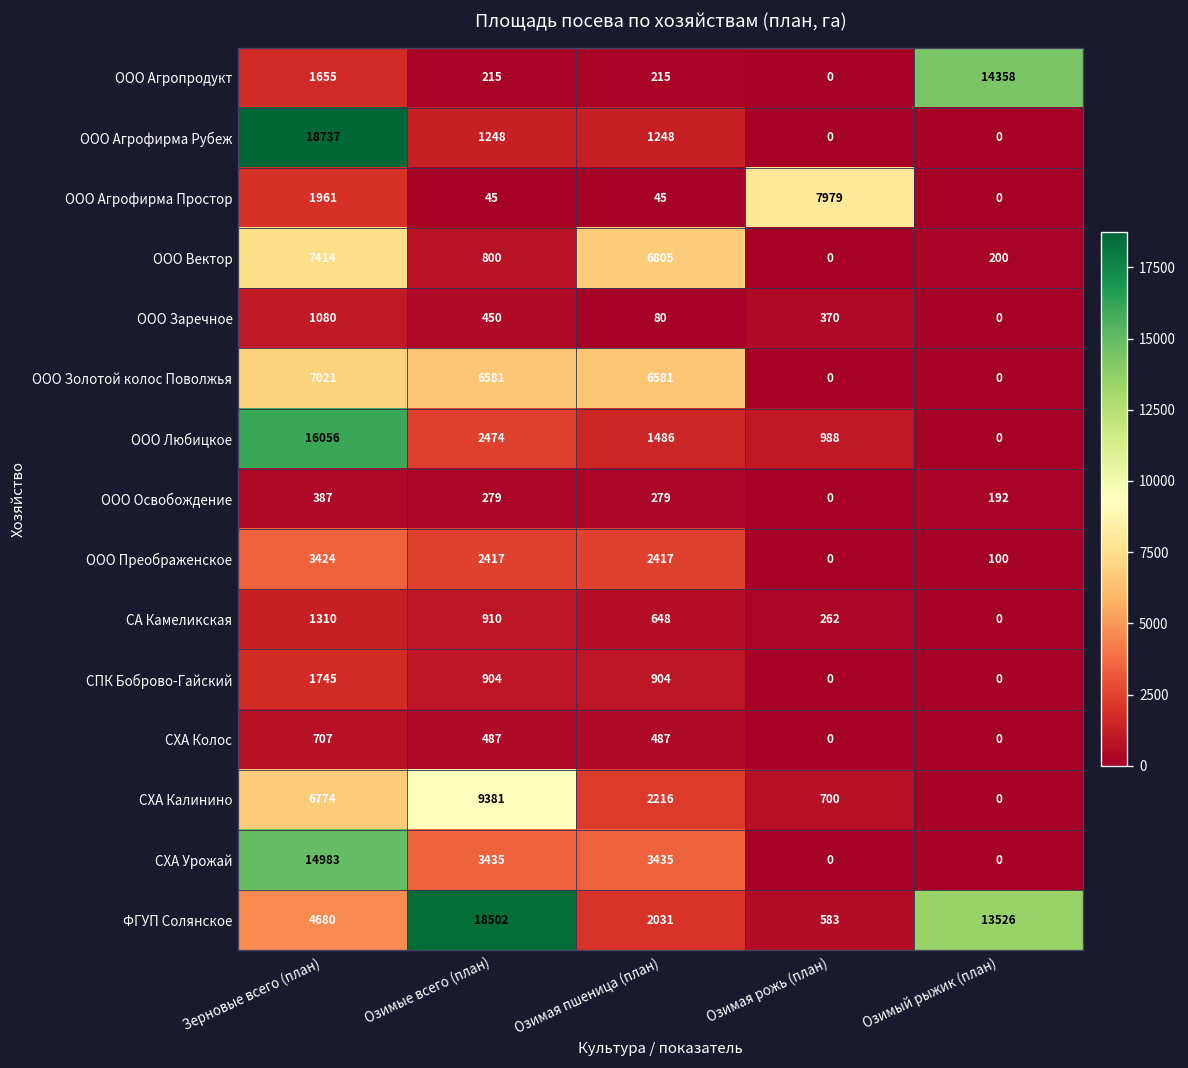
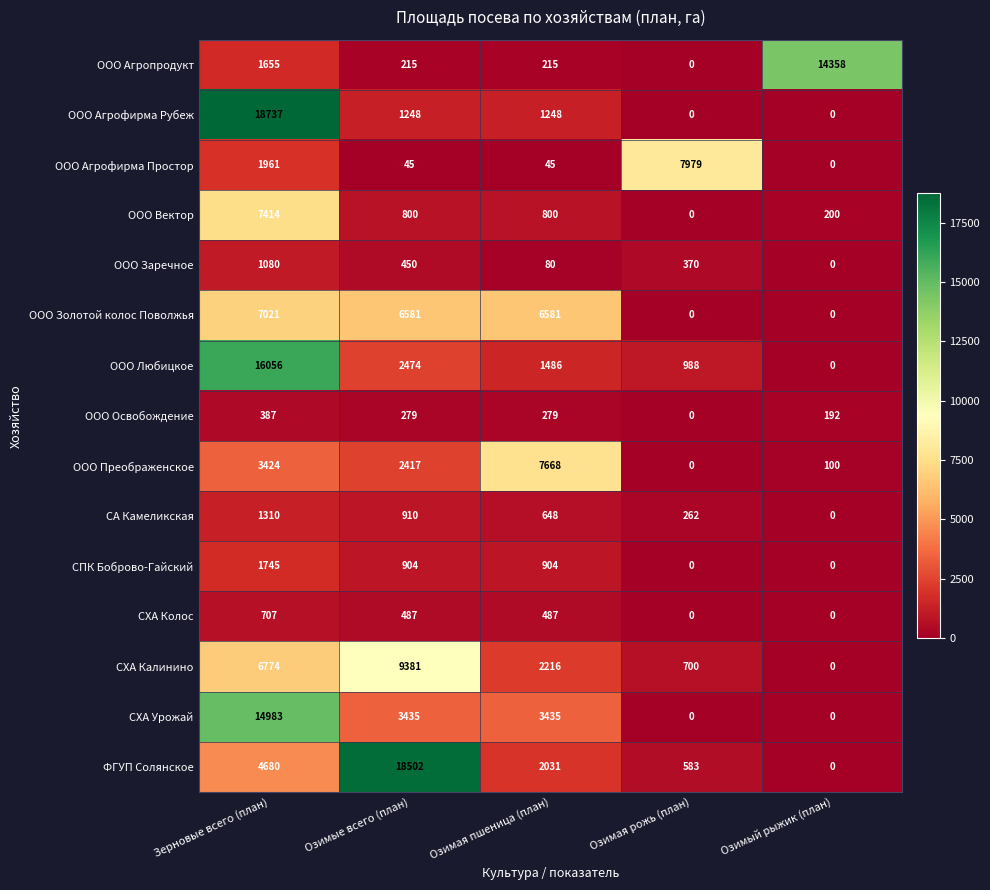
  {
    "ООО Агропродукт": {
      "Зерновые всего (план)": 1655,
      "Озимые всего (план)": 215,
      "Озимая пшеница (план)": 215,
      "Озимая рожь (план)": 0,
      "Озимый рыжик (план)": 14358
    },
    "ООО Агрофирма Рубеж": {
      "Зерновые всего (план)": 18737,
      "Озимые всего (план)": 1248,
      "Озимая пшеница (план)": 1248,
      "Озимая рожь (план)": 0,
      "Озимый рыжик (план)": 0
    },
    "ООО Агрофирма Простор": {
      "Зерновые всего (план)": 1961,
      "Озимые всего (план)": 45,
      "Озимая пшеница (план)": 45,
      "Озимая рожь (план)": 7979,
      "Озимый рыжик (план)": 0
    },
    "ООО Вектор": {
      "Зерновые всего (план)": 7414,
      "Озимые всего (план)": 800,
-     "Озимая пшеница (план)": 6805,
+     "Озимая пшеница (план)": 800,
      "Озимая рожь (план)": 0,
      "Озимый рыжик (план)": 200
    },
    "ООО Заречное": {
      "Зерновые всего (план)": 1080,
      "Озимые всего (план)": 450,
      "Озимая пшеница (план)": 80,
      "Озимая рожь (план)": 370,
      "Озимый рыжик (план)": 0
    },
    "ООО Золотой колос Поволжья": {
      "Зерновые всего (план)": 7021,
      "Озимые всего (план)": 6581,
      "Озимая пшеница (план)": 6581,
      "Озимая рожь (план)": 0,
      "Озимый рыжик (план)": 0
    },
    "ООО Любицкое": {
      "Зерновые всего (план)": 16056,
      "Озимые всего (план)": 2474,
      "Озимая пшеница (план)": 1486,
      "Озимая рожь (план)": 988,
      "Озимый рыжик (план)": 0
    },
    "ООО Освобождение": {
      "Зерновые всего (план)": 387,
      "Озимые всего (план)": 279,
      "Озимая пшеница (план)": 279,
      "Озимая рожь (план)": 0,
      "Озимый рыжик (план)": 192
    },
    "ООО Преображенское": {
      "Зерновые всего (план)": 3424,
      "Озимые всего (план)": 2417,
-     "Озимая пшеница (план)": 2417,
+     "Озимая пшеница (план)": 7668,
      "Озимая рожь (план)": 0,
      "Озимый рыжик (план)": 100
    },
    "СА Камеликская": {
      "Зерновые всего (план)": 1310,
      "Озимые всего (план)": 910,
      "Озимая пшеница (план)": 648,
      "Озимая рожь (план)": 262,
      "Озимый рыжик (план)": 0
    },
    "СПК Боброво-Гайский": {
      "Зерновые всего (план)": 1745,
      "Озимые всего (план)": 904,
      "Озимая пшеница (план)": 904,
      "Озимая рожь (план)": 0,
      "Озимый рыжик (план)": 0
    },
    "СХА Колос": {
      "Зерновые всего (план)": 707,
      "Озимые всего (план)": 487,
      "Озимая пшеница (план)": 487,
      "Озимая рожь (план)": 0,
      "Озимый рыжик (план)": 0
    },
    "СХА Калинино": {
      "Зерновые всего (план)": 6774,
      "Озимые всего (план)": 9381,
      "Озимая пшеница (план)": 2216,
      "Озимая рожь (план)": 700,
      "Озимый рыжик (план)": 0
    },
    "СХА Урожай": {
      "Зерновые всего (план)": 14983,
      "Озимые всего (план)": 3435,
      "Озимая пшеница (план)": 3435,
      "Озимая рожь (план)": 0,
      "Озимый рыжик (план)": 0
    },
    "ФГУП Солянское": {
      "Зерновые всего (план)": 4680,
      "Озимые всего (план)": 18502,
      "Озимая пшеница (план)": 2031,
      "Озимая рожь (план)": 583,
-     "Озимый рыжик (план)": 13526
+     "Озимый рыжик (план)": 0
    }
  }
